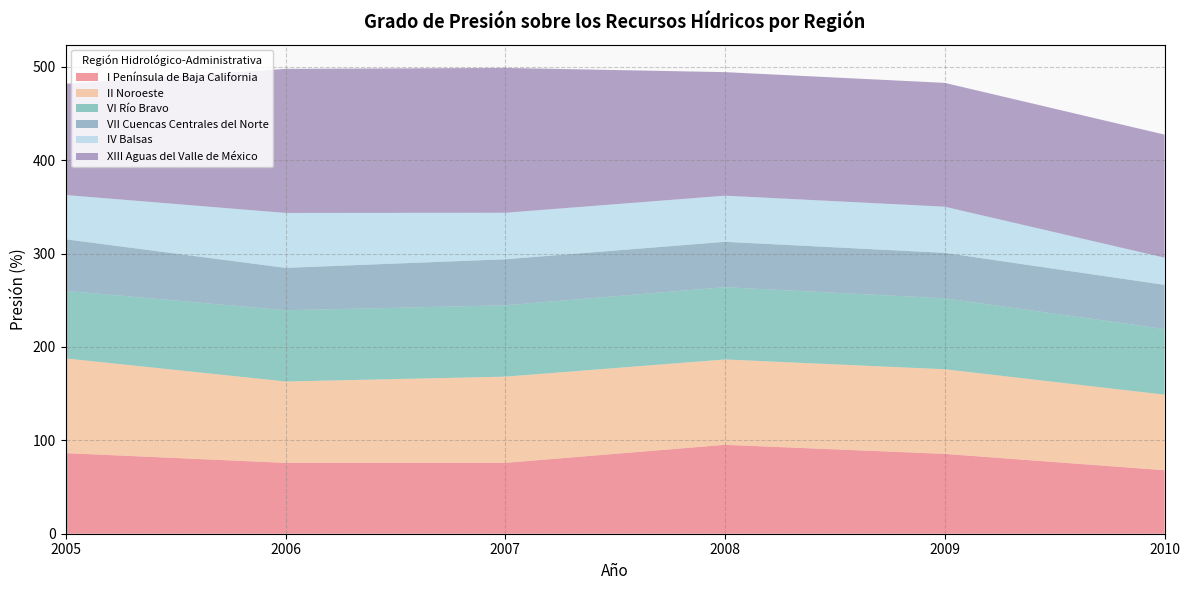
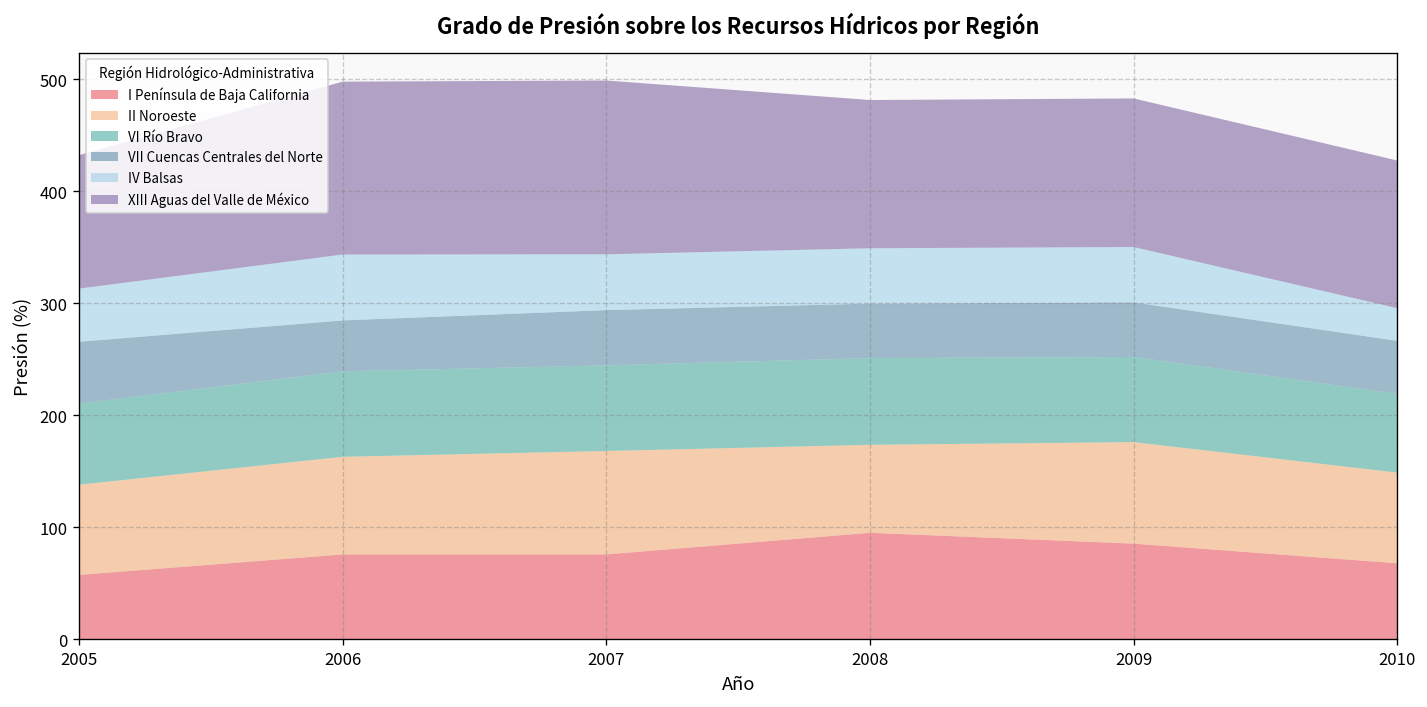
  {
    "I Península de Baja California": {
-     "2005": 90,
+     "2005": 60,
      "2006": 80,
      "2007": 80,
      "2008": 100,
      "2009": 90,
      "2010": 70
    },
    "II Noroeste": {
-     "2005": 100,
+     "2005": 80,
      "2006": 90,
      "2007": 90,
-     "2008": 90,
+     "2008": 80,
      "2009": 90,
      "2010": 80
    },
    "IV Balsas": {
      "2005": 50,
      "2006": 60,
      "2007": 50,
      "2008": 50,
      "2009": 50,
      "2010": 30
    }
  }
